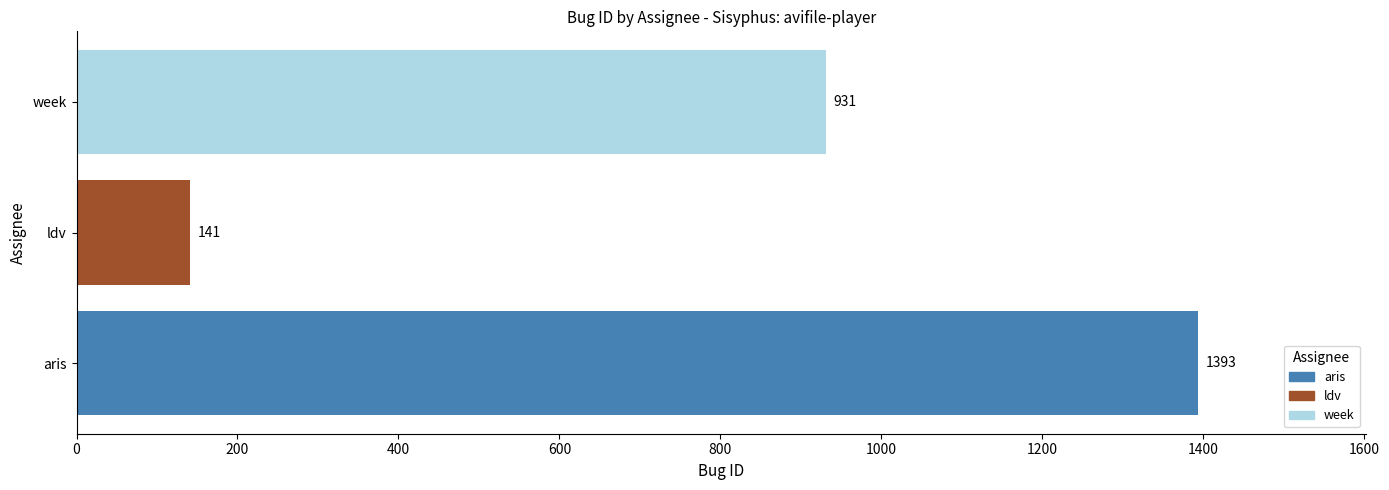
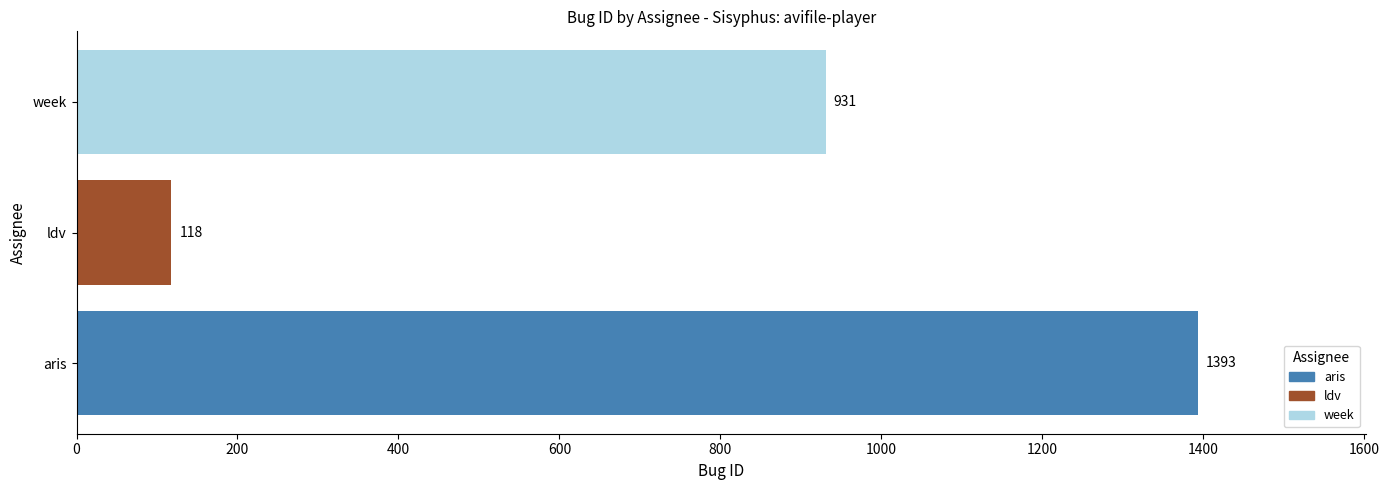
  {
    "week": 931,
-   "ldv": 141,
+   "ldv": 118,
    "aris": 1393
  }
